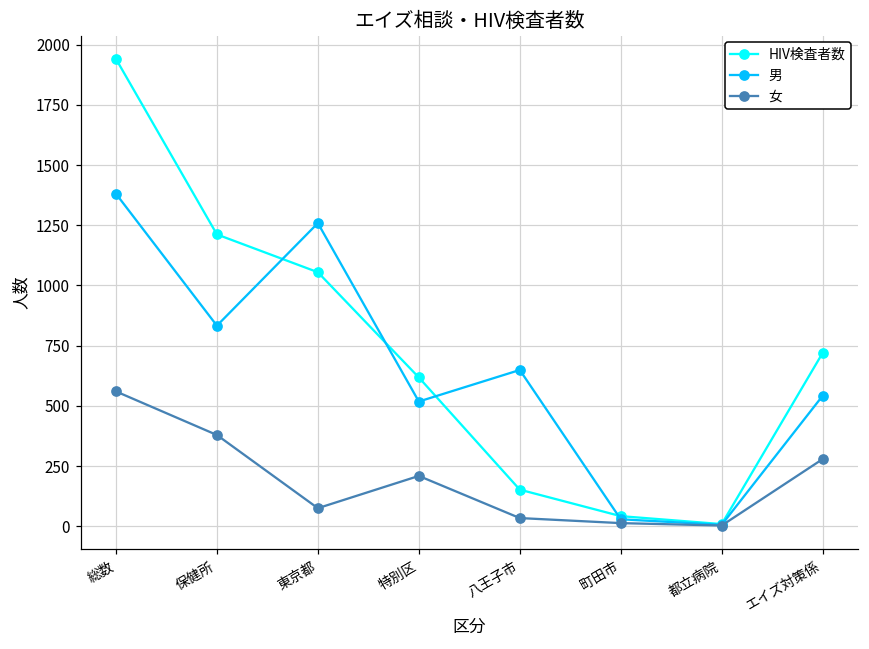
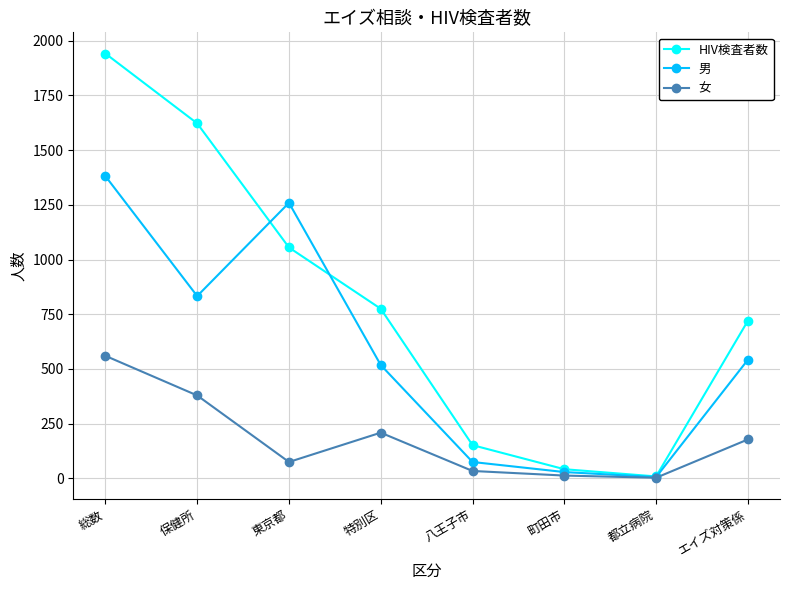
  {
    "HIV検査者数": {
      "総数": 1940,
-     "保健所": 1210,
+     "保健所": 1620,
      "東京都": 1060,
-     "特別区": 620,
+     "特別区": 780,
      "八王子市": 150,
      "町田市": 40,
      "エイズ対策係": 720
    },
    "男": {
      "総数": 1380,
      "保健所": 830,
      "東京都": 1260,
      "特別区": 520,
-     "八王子市": 650,
+     "八王子市": 80,
      "町田市": 30,
      "エイズ対策係": 540
    },
    "女": {
      "総数": 560,
      "保健所": 380,
      "東京都": 80,
      "特別区": 210,
      "八王子市": 30,
      "町田市": 10,
-     "エイズ対策係": 280
+     "エイズ対策係": 180
    }
  }
